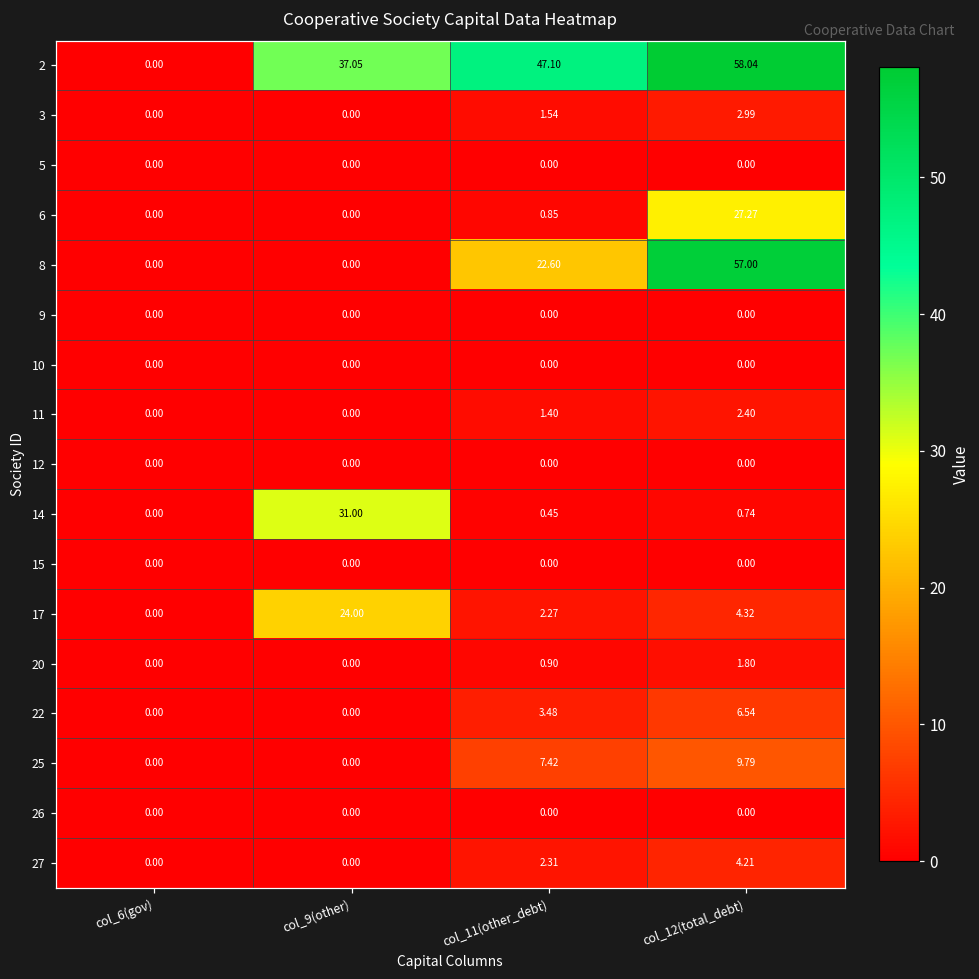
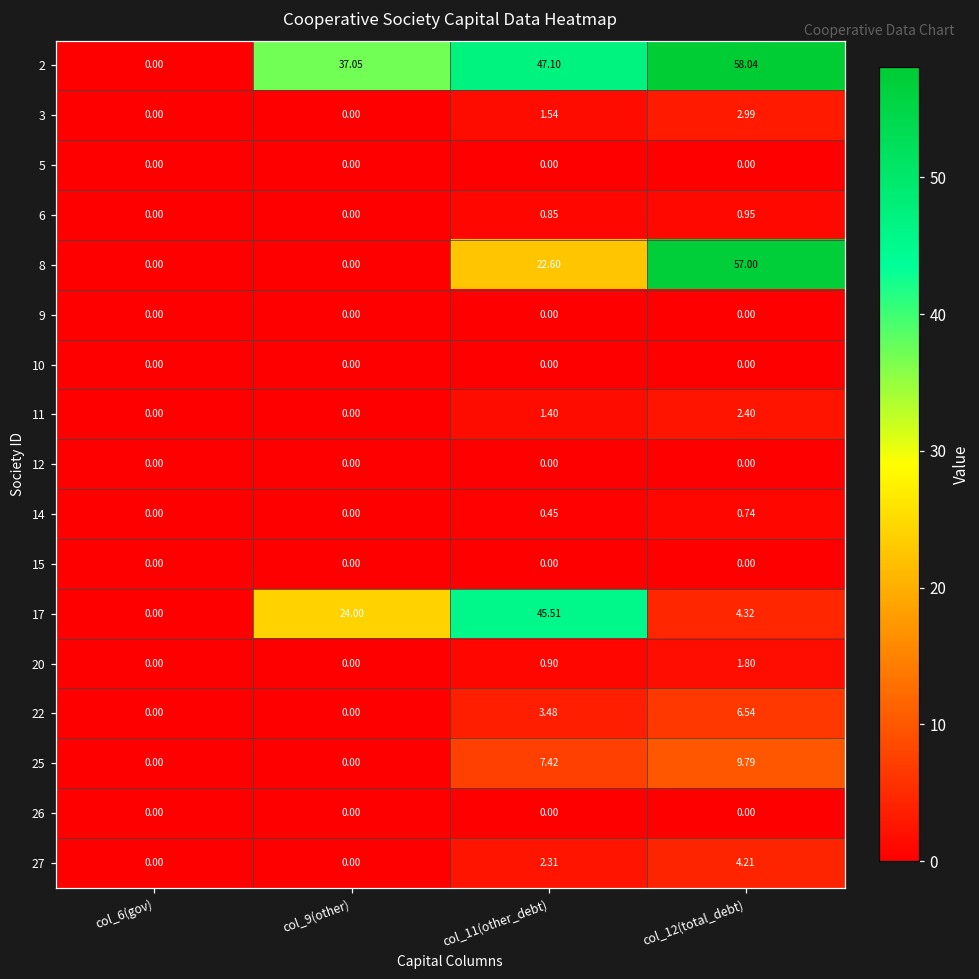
  {
    "2": {
      "col_6(gov)": 0.00,
      "col_9(other)": 37.05,
      "col_11(other_debt)": 47.10,
      "col_12(total_debt)": 58.04
    },
    "3": {
      "col_6(gov)": 0.00,
      "col_9(other)": 0.00,
      "col_11(other_debt)": 1.54,
      "col_12(total_debt)": 2.99
    },
    "5": {
      "col_6(gov)": 0.00,
      "col_9(other)": 0.00,
      "col_11(other_debt)": 0.00,
      "col_12(total_debt)": 0.00
    },
    "6": {
      "col_6(gov)": 0.00,
      "col_9(other)": 0.00,
      "col_11(other_debt)": 0.85,
-     "col_12(total_debt)": 27.27
+     "col_12(total_debt)": 0.95
    },
    "8": {
      "col_6(gov)": 0.00,
      "col_9(other)": 0.00,
      "col_11(other_debt)": 22.60,
      "col_12(total_debt)": 57.00
    },
    "9": {
      "col_6(gov)": 0.00,
      "col_9(other)": 0.00,
      "col_11(other_debt)": 0.00,
      "col_12(total_debt)": 0.00
    },
    "10": {
      "col_6(gov)": 0.00,
      "col_9(other)": 0.00,
      "col_11(other_debt)": 0.00,
      "col_12(total_debt)": 0.00
    },
    "11": {
      "col_6(gov)": 0.00,
      "col_9(other)": 0.00,
      "col_11(other_debt)": 1.40,
      "col_12(total_debt)": 2.40
    },
    "12": {
      "col_6(gov)": 0.00,
      "col_9(other)": 0.00,
      "col_11(other_debt)": 0.00,
      "col_12(total_debt)": 0.00
    },
    "14": {
      "col_6(gov)": 0.00,
-     "col_9(other)": 31.00,
+     "col_9(other)": 0.00,
      "col_11(other_debt)": 0.45,
      "col_12(total_debt)": 0.74
    },
    "15": {
      "col_6(gov)": 0.00,
      "col_9(other)": 0.00,
      "col_11(other_debt)": 0.00,
      "col_12(total_debt)": 0.00
    },
    "17": {
      "col_6(gov)": 0.00,
      "col_9(other)": 24.00,
-     "col_11(other_debt)": 2.27,
+     "col_11(other_debt)": 45.51,
      "col_12(total_debt)": 4.32
    },
    "20": {
      "col_6(gov)": 0.00,
      "col_9(other)": 0.00,
      "col_11(other_debt)": 0.90,
      "col_12(total_debt)": 1.80
    },
    "22": {
      "col_6(gov)": 0.00,
      "col_9(other)": 0.00,
      "col_11(other_debt)": 3.48,
      "col_12(total_debt)": 6.54
    },
    "25": {
      "col_6(gov)": 0.00,
      "col_9(other)": 0.00,
      "col_11(other_debt)": 7.42,
      "col_12(total_debt)": 9.79
    },
    "26": {
      "col_6(gov)": 0.00,
      "col_9(other)": 0.00,
      "col_11(other_debt)": 0.00,
      "col_12(total_debt)": 0.00
    },
    "27": {
      "col_6(gov)": 0.00,
      "col_9(other)": 0.00,
      "col_11(other_debt)": 2.31,
      "col_12(total_debt)": 4.21
    }
  }
